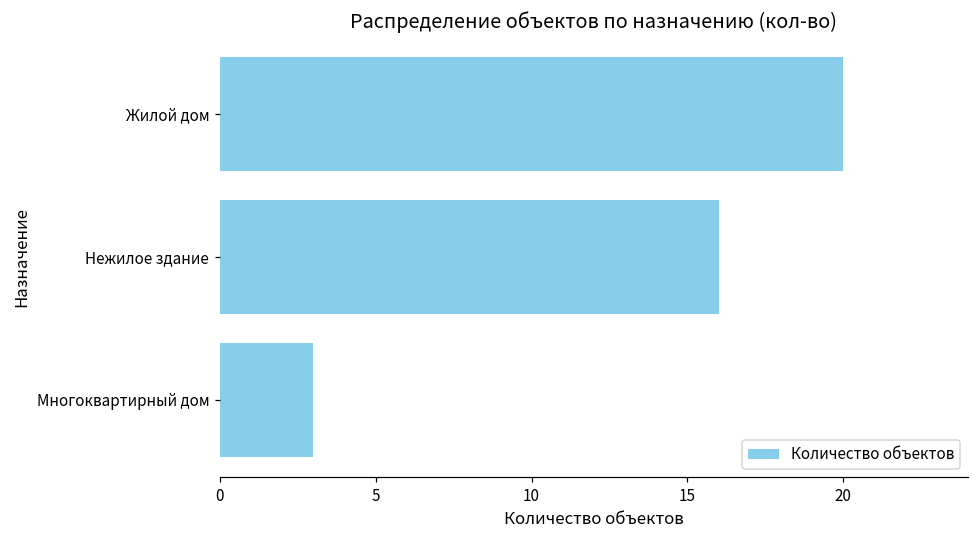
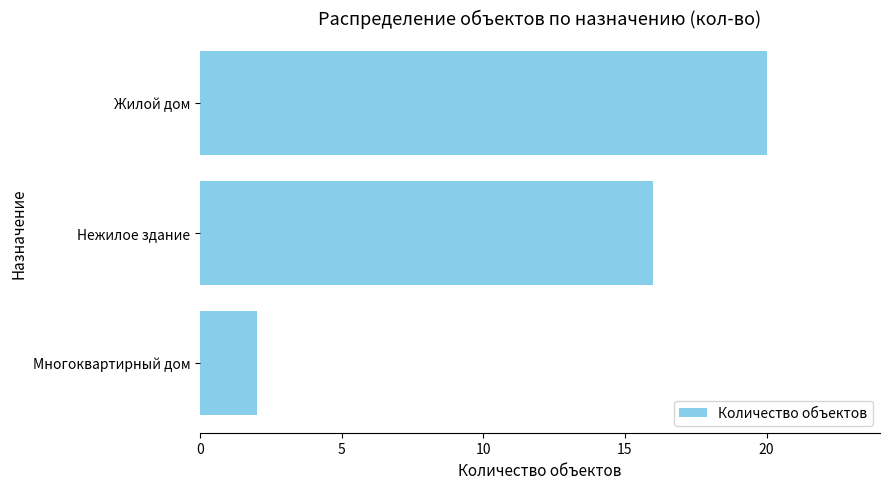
  {
    "Жилой дом": 20,
    "Нежилое здание": 16,
-   "Многоквартирный дом": 3
+   "Многоквартирный дом": 2
  }
